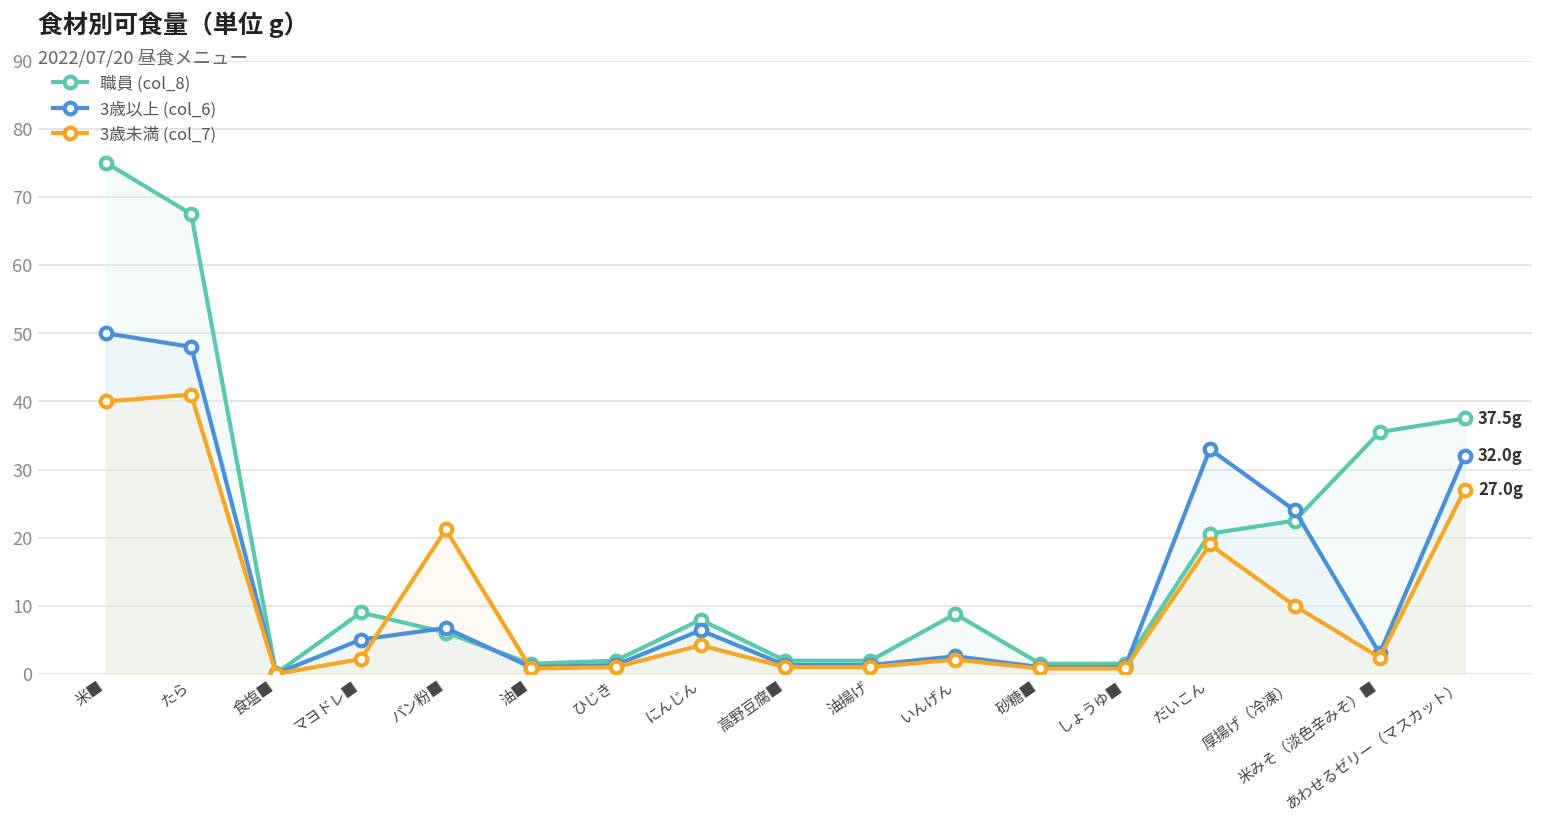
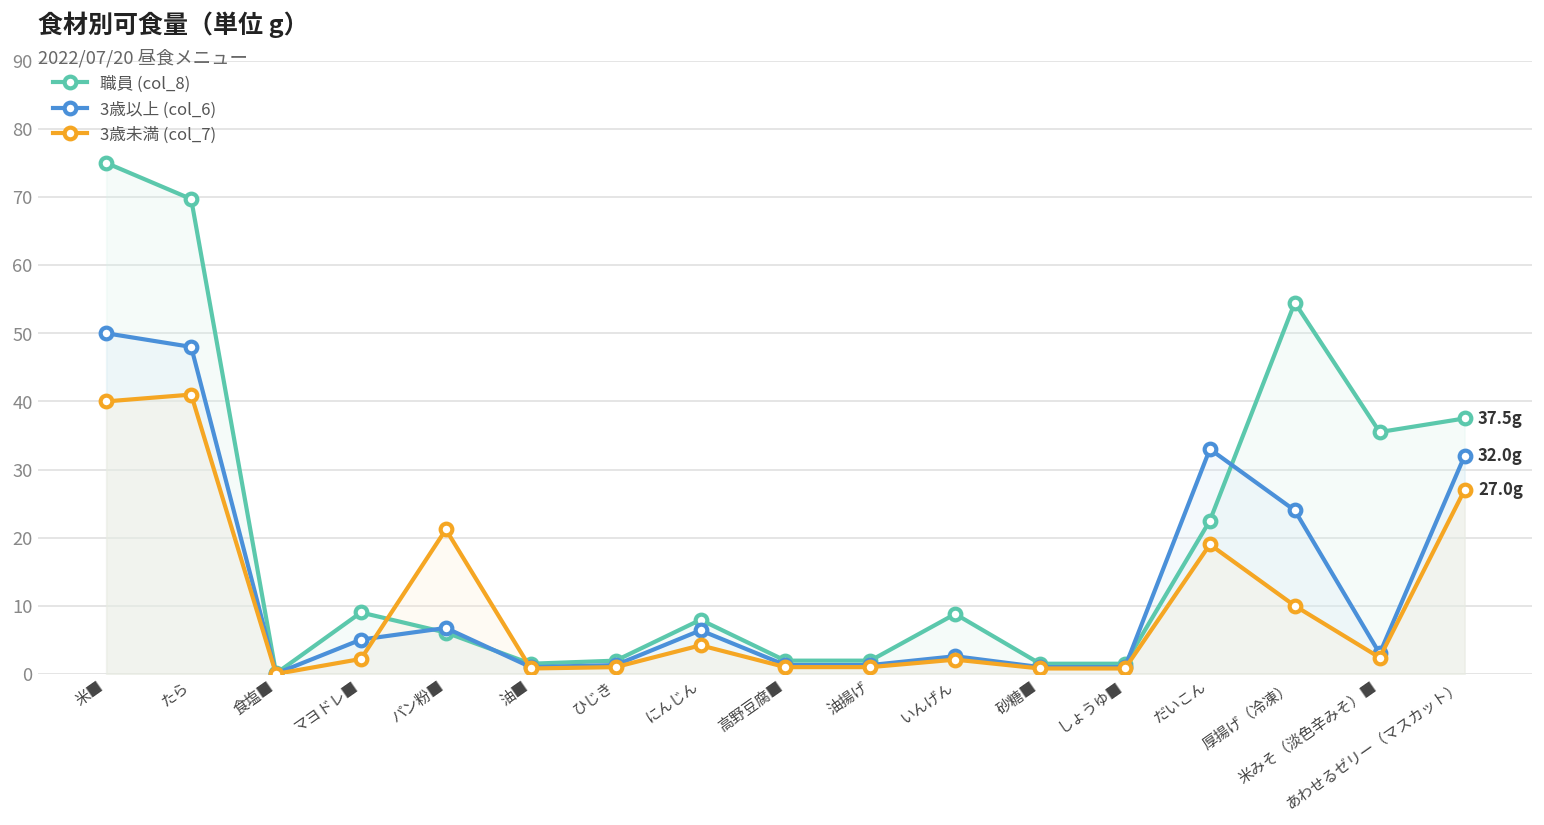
  {
    "職員 (col_8)": {
      "米■": "75",
-     "たら": "68",
+     "たら": "70",
      "マヨドレ■": "9",
      "パン粉■": "6",
      "油■": "2",
      "ひじき": "2",
      "にんじん": "8",
      "高野豆腐■": "2",
      "油揚げ": "2",
      "いんげん": "9",
      "砂糖■": "2",
      "しょうゆ■": "2",
-     "だいこん": "21",
-     "厚揚げ（冷凍）": "23",
+     "だいこん": "23",
+     "厚揚げ（冷凍）": "55",
      "米みそ（淡色辛みそ）■": "36"
    },
    "3歳以上 (col_6)": {
      "あわせるゼリー（マスカット）": "32.0g"
    },
    "3歳未満 (col_7)": {
      "あわせるゼリー（マスカット）": "27.0g"
    }
  }
